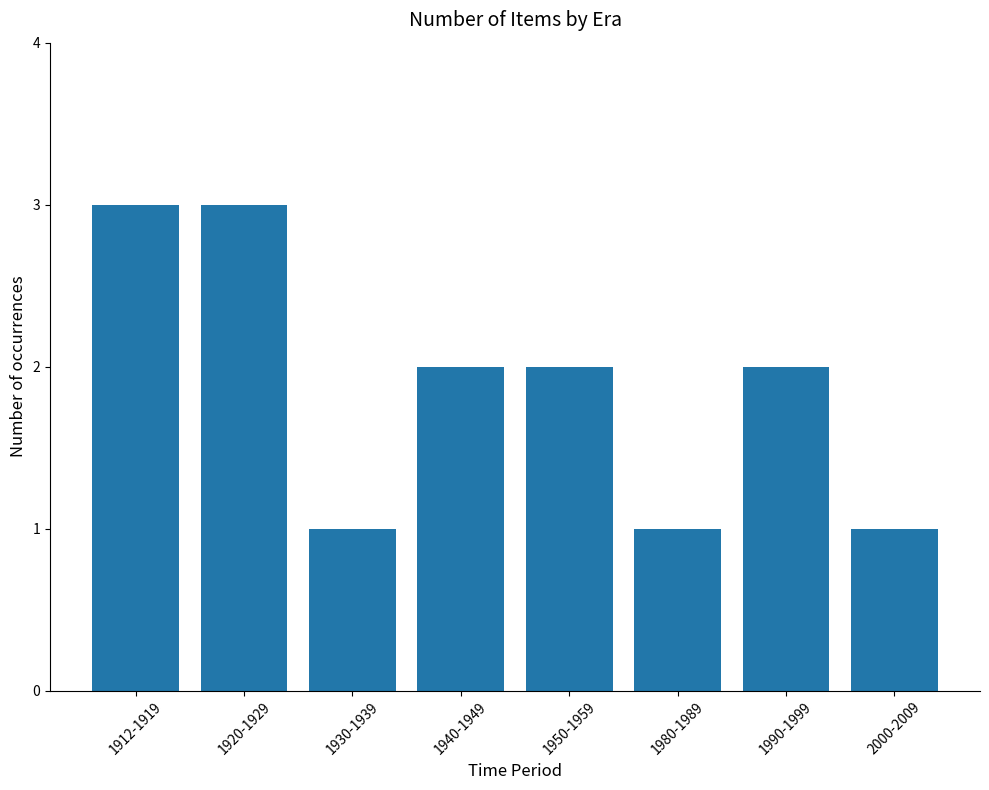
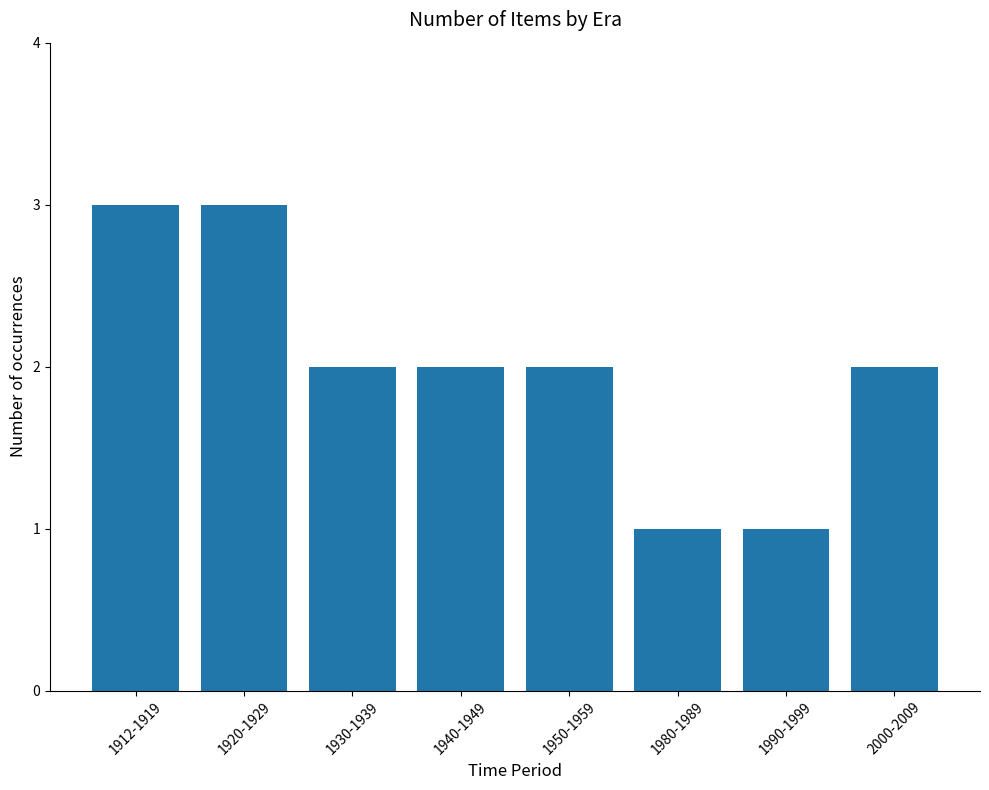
  {
    "1912-1919": 3,
    "1920-1929": 3,
-   "1930-1939": 1,
+   "1930-1939": 2,
    "1940-1949": 2,
    "1950-1959": 2,
    "1980-1989": 1,
-   "1990-1999": 2,
-   "2000-2009": 1
+   "1990-1999": 1,
+   "2000-2009": 2
  }
